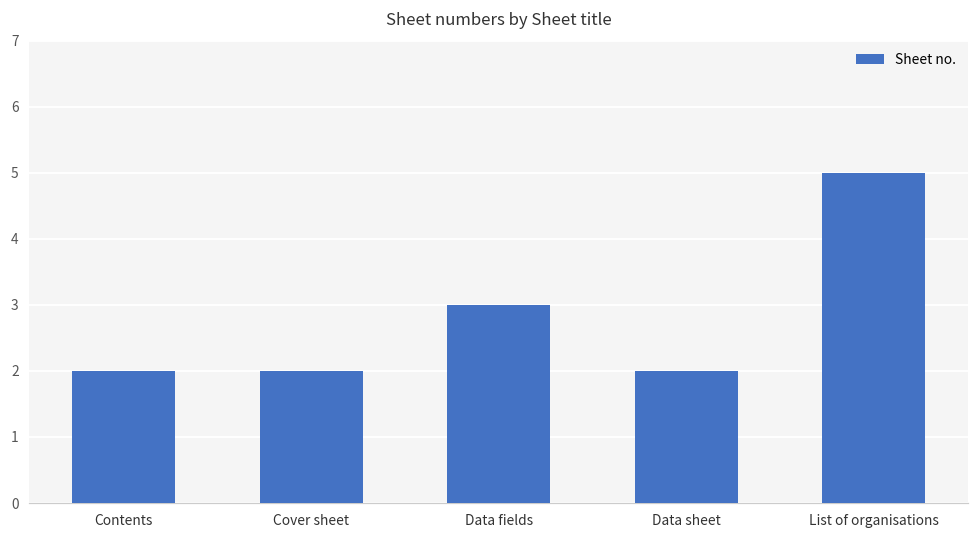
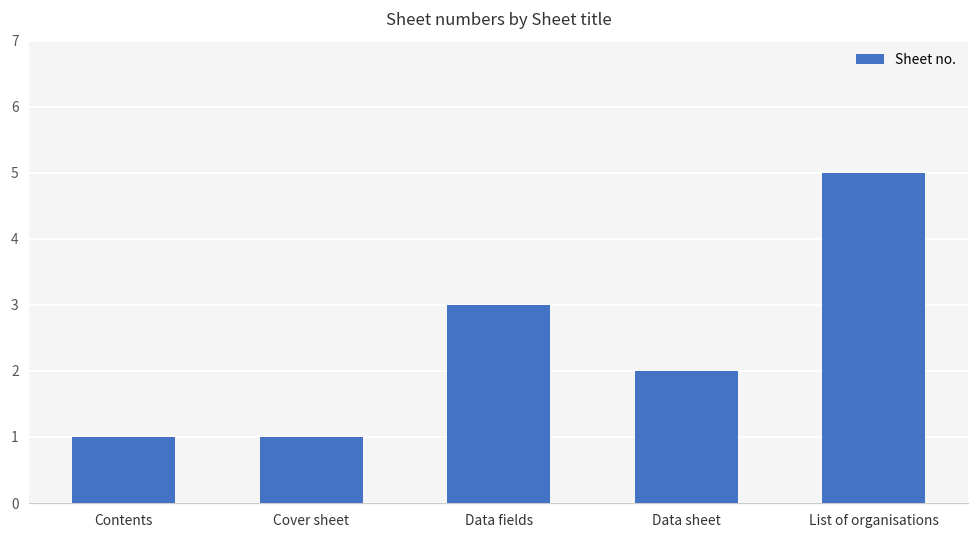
  {
-   "Contents": 2,
-   "Cover sheet": 2,
+   "Contents": 1,
+   "Cover sheet": 1,
    "Data fields": 3,
    "Data sheet": 2,
    "List of organisations": 5
  }
